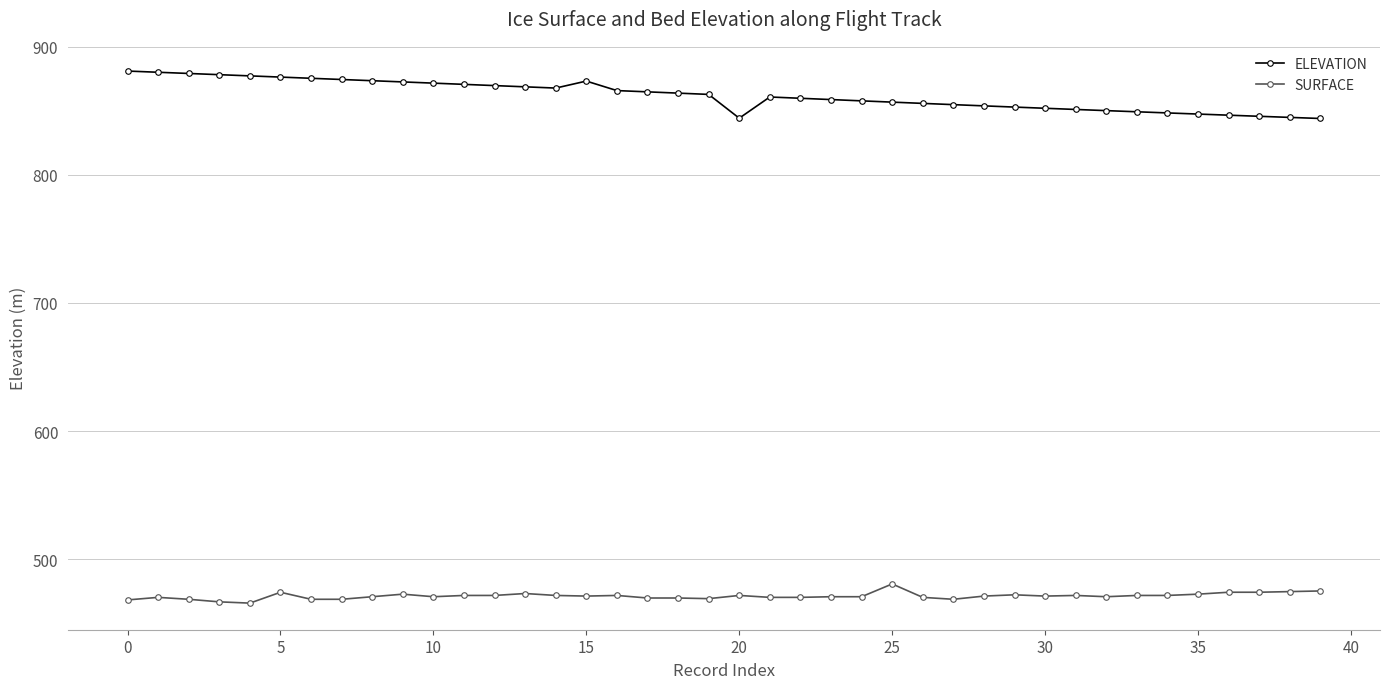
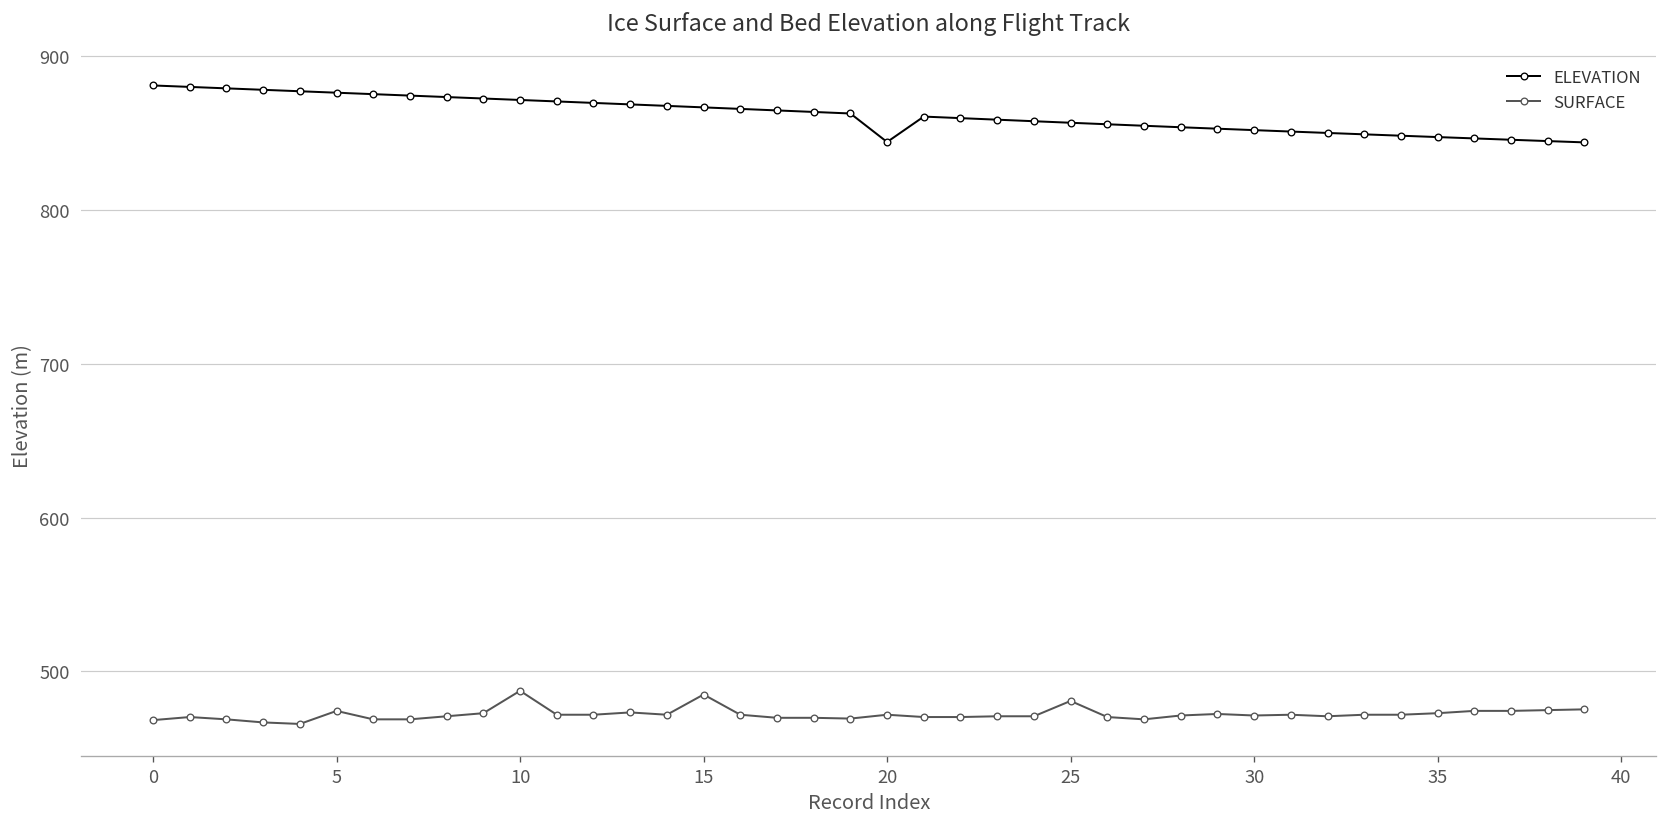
  {
    "ELEVATION": {
      "0": 881,
      "5": 876,
      "10": 872,
-     "15": 873,
+     "15": 867,
      "20": 844,
      "25": 857,
      "30": 852,
      "35": 847
    },
    "SURFACE": {
      "0": 468,
      "5": 474,
-     "10": 471,
-     "15": 471,
+     "10": 487,
+     "15": 485,
      "20": 472,
      "25": 481,
      "30": 471,
      "35": 473
    }
  }
